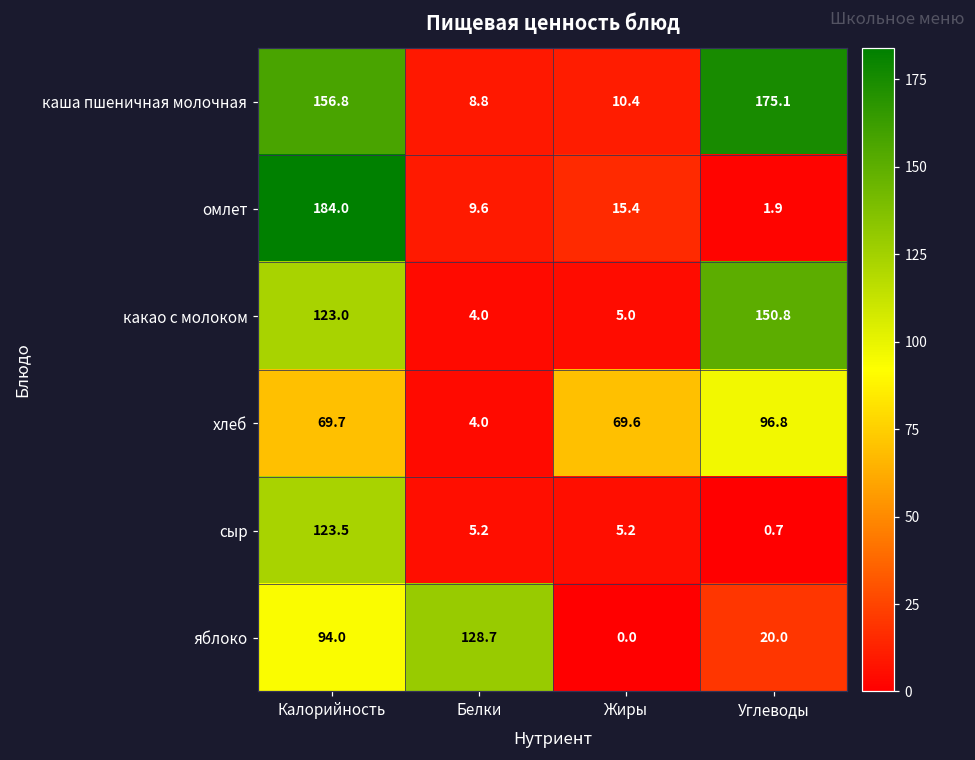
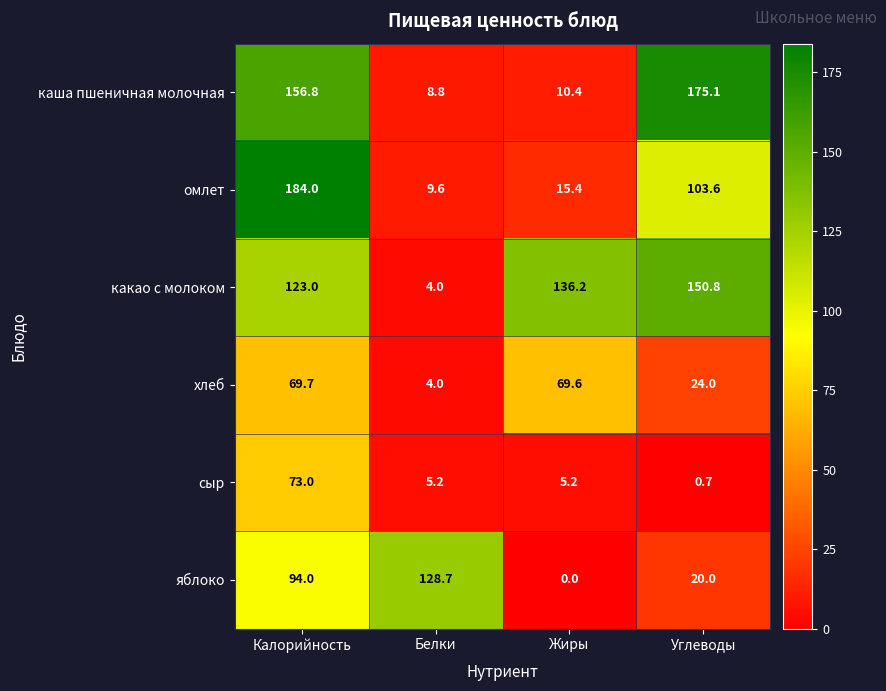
  {
    "каша пшеничная молочная": {
      "Калорийность": 156.8,
      "Белки": 8.8,
      "Жиры": 10.4,
      "Углеводы": 175.1
    },
    "омлет": {
      "Калорийность": 184.0,
      "Белки": 9.6,
      "Жиры": 15.4,
-     "Углеводы": 1.9
+     "Углеводы": 103.6
    },
    "какао с молоком": {
      "Калорийность": 123.0,
      "Белки": 4.0,
-     "Жиры": 5.0,
+     "Жиры": 136.2,
      "Углеводы": 150.8
    },
    "хлеб": {
      "Калорийность": 69.7,
      "Белки": 4.0,
      "Жиры": 69.6,
-     "Углеводы": 96.8
+     "Углеводы": 24.0
    },
    "сыр": {
-     "Калорийность": 123.5,
+     "Калорийность": 73.0,
      "Белки": 5.2,
      "Жиры": 5.2,
      "Углеводы": 0.7
    },
    "яблоко": {
      "Калорийность": 94.0,
      "Белки": 128.7,
      "Жиры": 0.0,
      "Углеводы": 20.0
    }
  }
